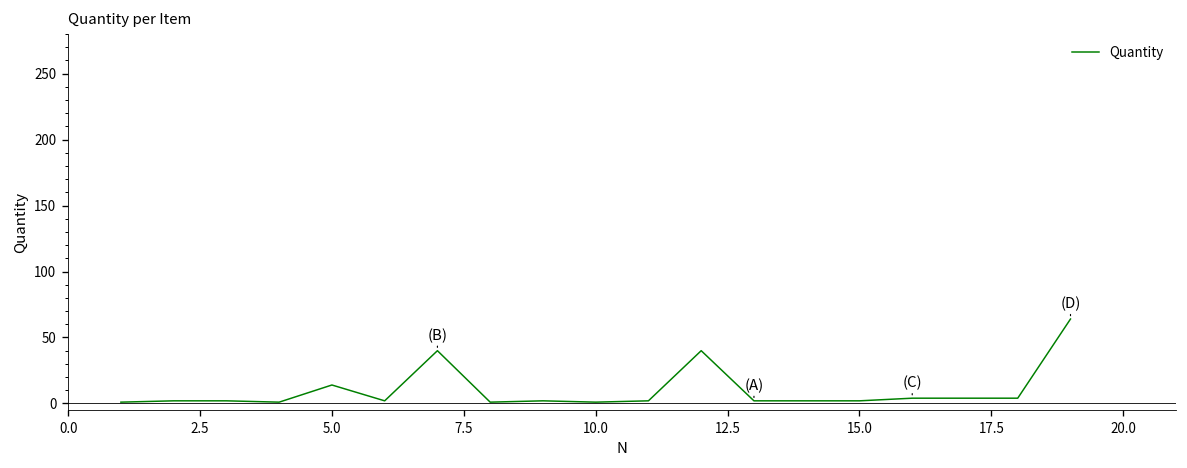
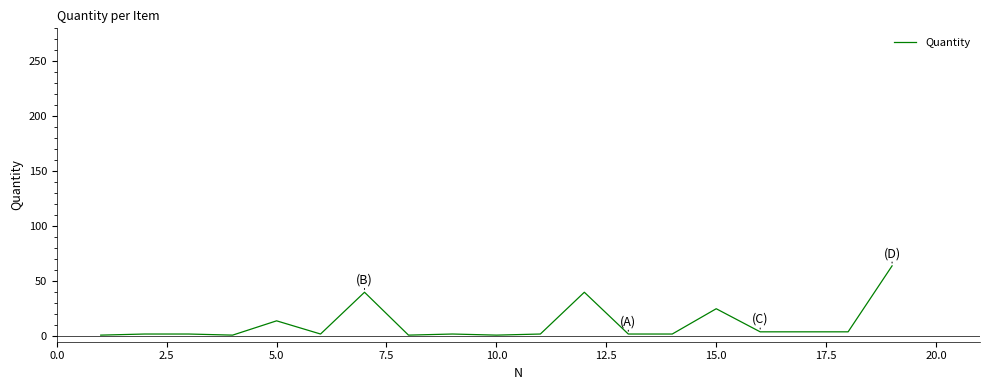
  {
    "5.0": 14,
    "10.0": 1,
-   "15.0": 2
+   "15.0": 25
  }
